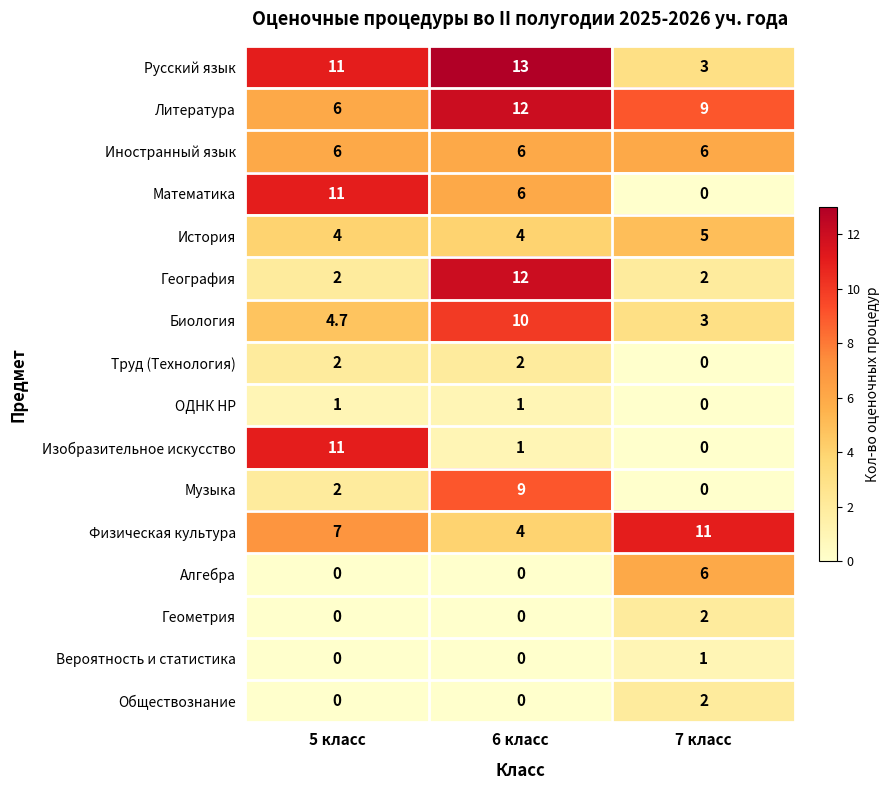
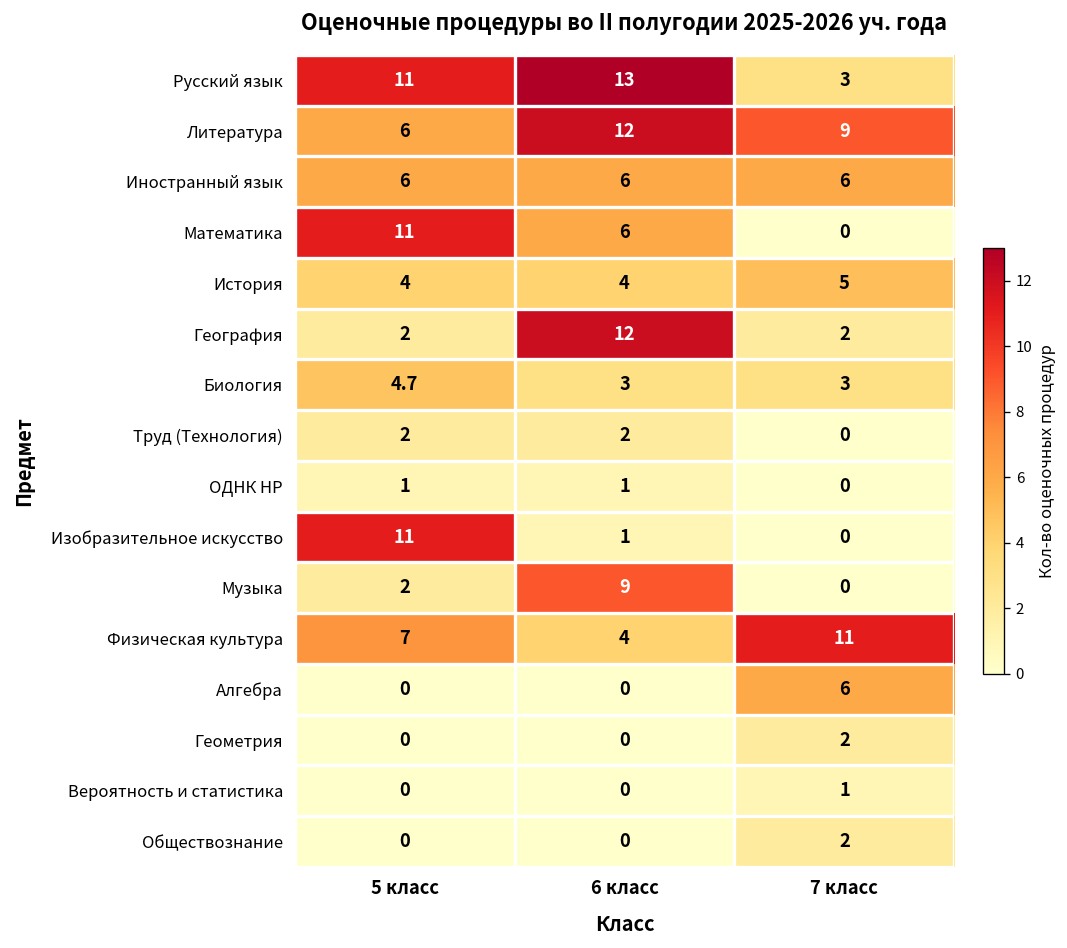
  {
    "Русский язык": {
      "5 класс": 11,
      "6 класс": 13,
      "7 класс": 3
    },
    "Литература": {
      "5 класс": 6,
      "6 класс": 12,
      "7 класс": 9
    },
    "Иностранный язык": {
      "5 класс": 6,
      "6 класс": 6,
      "7 класс": 6
    },
    "Математика": {
      "5 класс": 11,
      "6 класс": 6,
      "7 класс": 0
    },
    "История": {
      "5 класс": 4,
      "6 класс": 4,
      "7 класс": 5
    },
    "География": {
      "5 класс": 2,
      "6 класс": 12,
      "7 класс": 2
    },
    "Биология": {
      "5 класс": 4.7,
-     "6 класс": 10,
+     "6 класс": 3,
      "7 класс": 3
    },
    "Труд (Технология)": {
      "5 класс": 2,
      "6 класс": 2,
      "7 класс": 0
    },
    "ОДНК НР": {
      "5 класс": 1,
      "6 класс": 1,
      "7 класс": 0
    },
    "Изобразительное искусство": {
      "5 класс": 11,
      "6 класс": 1,
      "7 класс": 0
    },
    "Музыка": {
      "5 класс": 2,
      "6 класс": 9,
      "7 класс": 0
    },
    "Физическая культура": {
      "5 класс": 7,
      "6 класс": 4,
      "7 класс": 11
    },
    "Алгебра": {
      "5 класс": 0,
      "6 класс": 0,
      "7 класс": 6
    },
    "Геометрия": {
      "5 класс": 0,
      "6 класс": 0,
      "7 класс": 2
    },
    "Вероятность и статистика": {
      "5 класс": 0,
      "6 класс": 0,
      "7 класс": 1
    },
    "Обществознание": {
      "5 класс": 0,
      "6 класс": 0,
      "7 класс": 2
    }
  }
